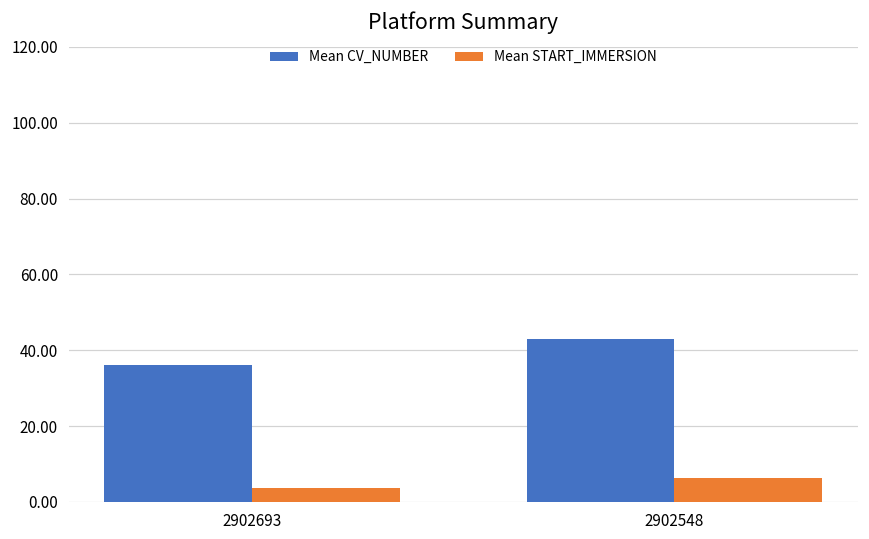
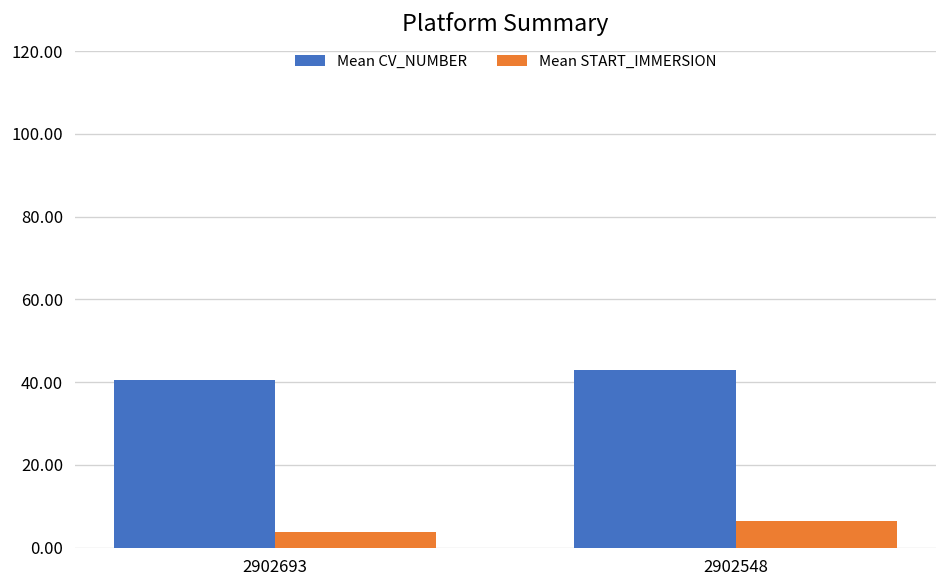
  {
    "Mean CV_NUMBER": {
-     "2902693": 36,
+     "2902693": 41,
      "2902548": 43
    },
    "Mean START_IMMERSION": {
      "2902693": 4,
      "2902548": 6
    }
  }
